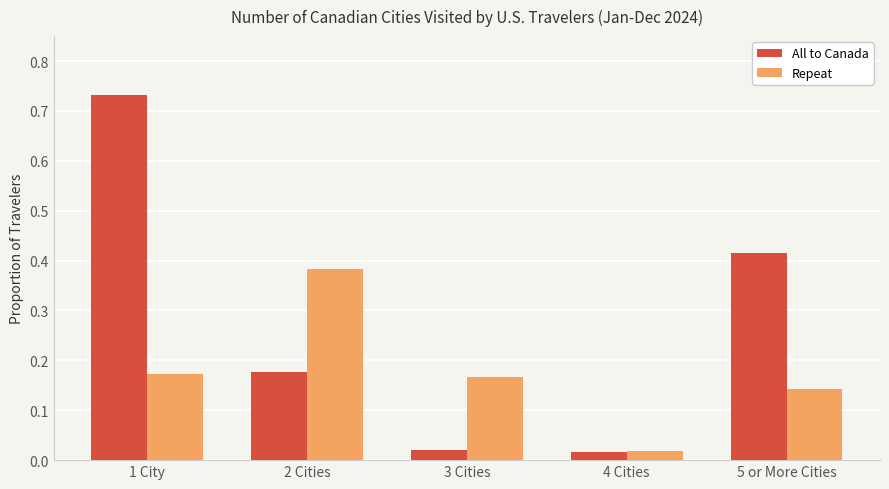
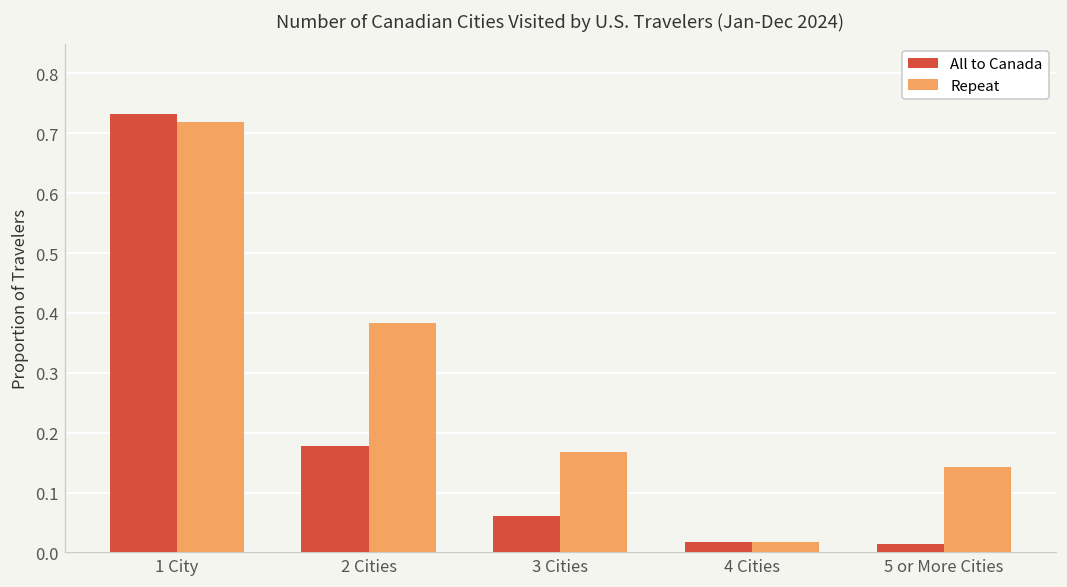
  {
    "All to Canada": {
      "1 City": 0.73,
      "2 Cities": 0.18,
-     "3 Cities": 0.02,
+     "3 Cities": 0.06,
      "4 Cities": 0.02,
-     "5 or More Cities": 0.42
+     "5 or More Cities": 0.01
    },
    "Repeat": {
-     "1 City": 0.17,
+     "1 City": 0.72,
      "2 Cities": 0.38,
      "3 Cities": 0.17,
      "4 Cities": 0.02,
      "5 or More Cities": 0.14
    }
  }
